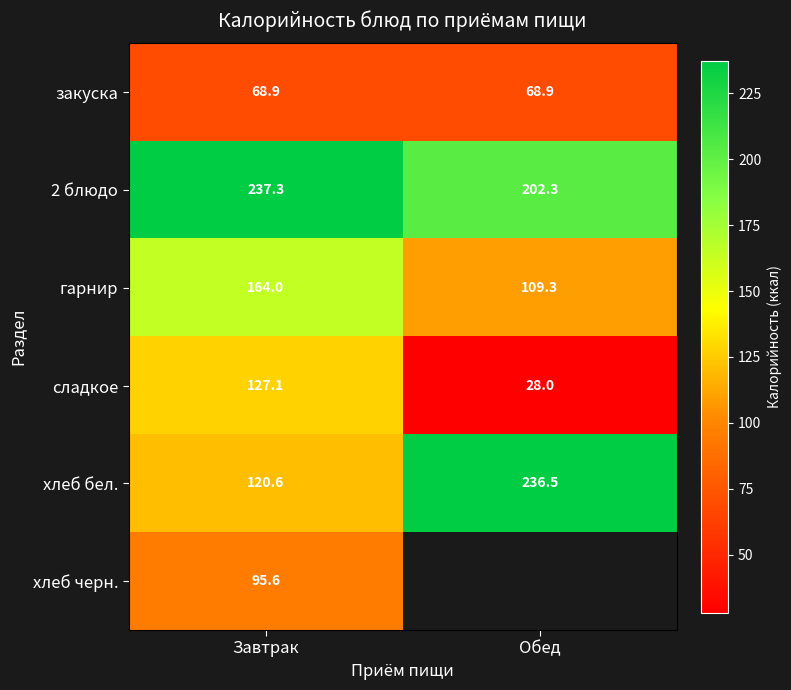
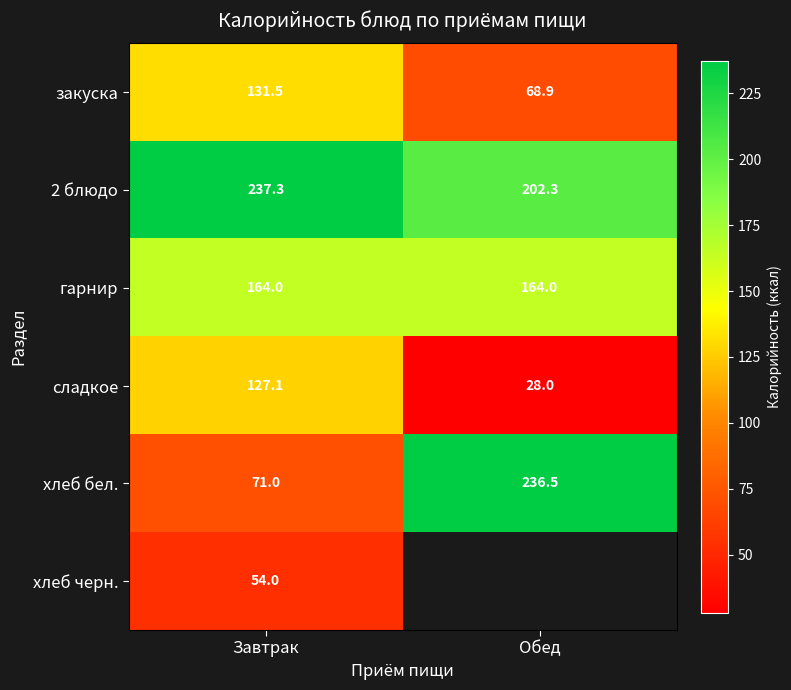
  {
    "закуска": {
-     "Завтрак": 68.9,
+     "Завтрак": 131.5,
      "Обед": 68.9
    },
    "2 блюдо": {
      "Завтрак": 237.3,
      "Обед": 202.3
    },
    "гарнир": {
      "Завтрак": 164.0,
-     "Обед": 109.3
+     "Обед": 164.0
    },
    "сладкое": {
      "Завтрак": 127.1,
      "Обед": 28.0
    },
    "хлеб бел.": {
-     "Завтрак": 120.6,
+     "Завтрак": 71.0,
      "Обед": 236.5
    },
    "хлеб черн.": {
-     "Завтрак": 95.6
+     "Завтрак": 54.0
    }
  }
